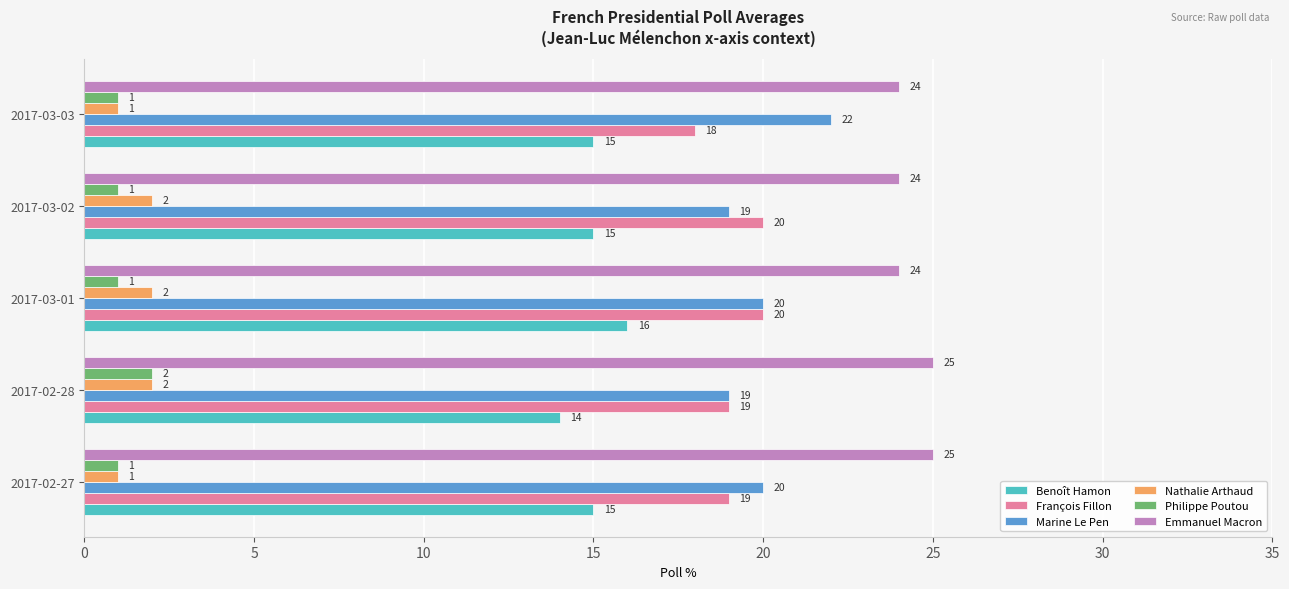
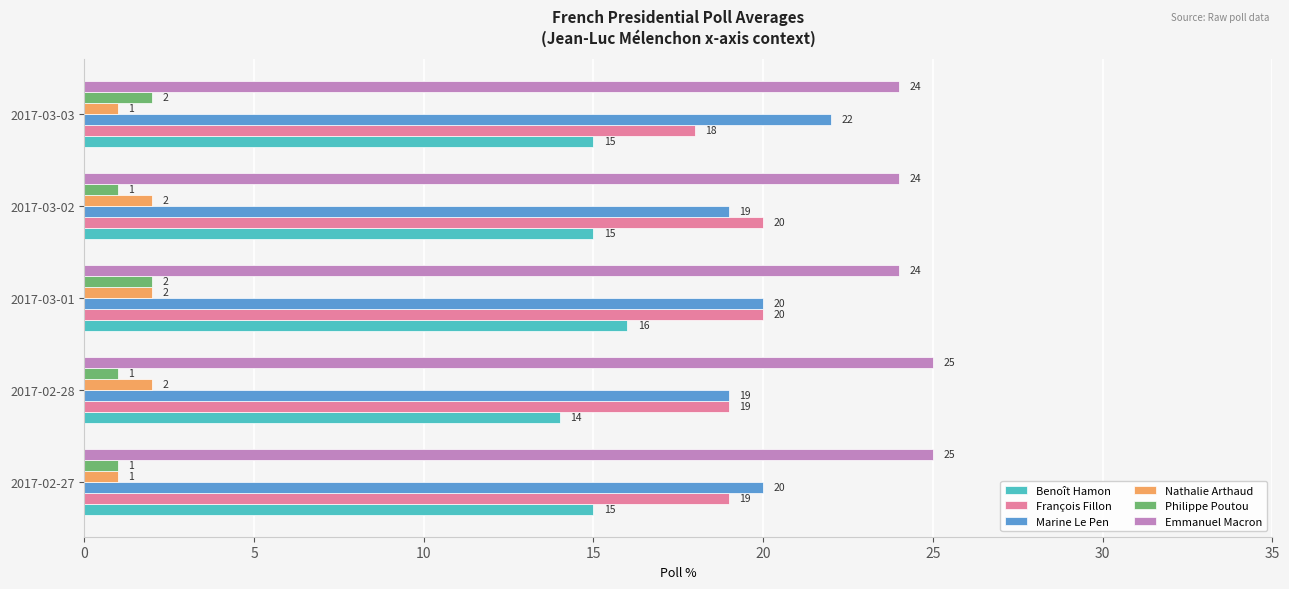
  {
    "Nathalie Arthaud": {
      "2017-03-03": 1,
      "2017-03-02": 2,
      "2017-03-01": 2,
      "2017-02-28": 2,
      "2017-02-27": 1
    },
    "Philippe Poutou": {
-     "2017-03-03": 1,
+     "2017-03-03": 2,
      "2017-03-02": 1,
-     "2017-03-01": 1,
-     "2017-02-28": 2,
+     "2017-03-01": 2,
+     "2017-02-28": 1,
      "2017-02-27": 1
    }
  }
